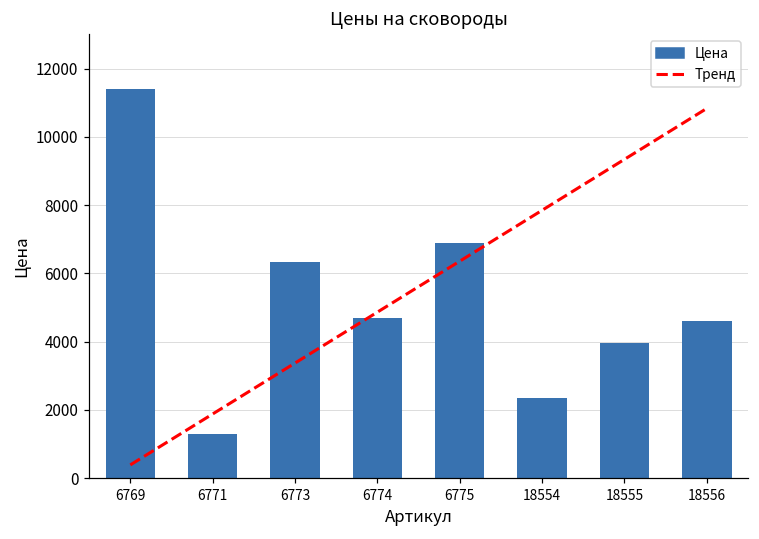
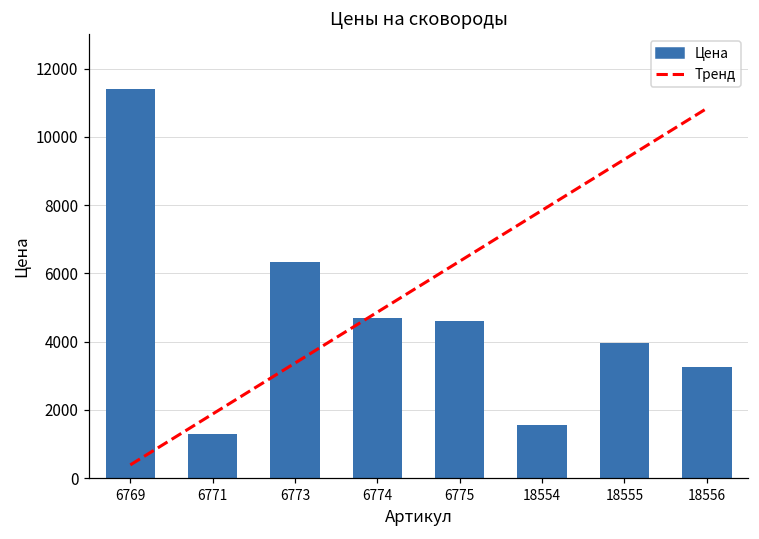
  {
    "Тренд": {
      "6769": 400,
      "6771": 1900,
      "6773": 3400,
      "6774": 4900,
      "6775": 6400,
      "18554": 7800,
      "18555": 9300,
      "18556": 10800
    },
    "Цена": {
      "6769": 11400,
      "6771": 1300,
      "6773": 6300,
      "6774": 4700,
-     "6775": 6900,
-     "18554": 2400,
+     "6775": 4600,
+     "18554": 1600,
      "18555": 4000,
-     "18556": 4600
+     "18556": 3300
    }
  }
